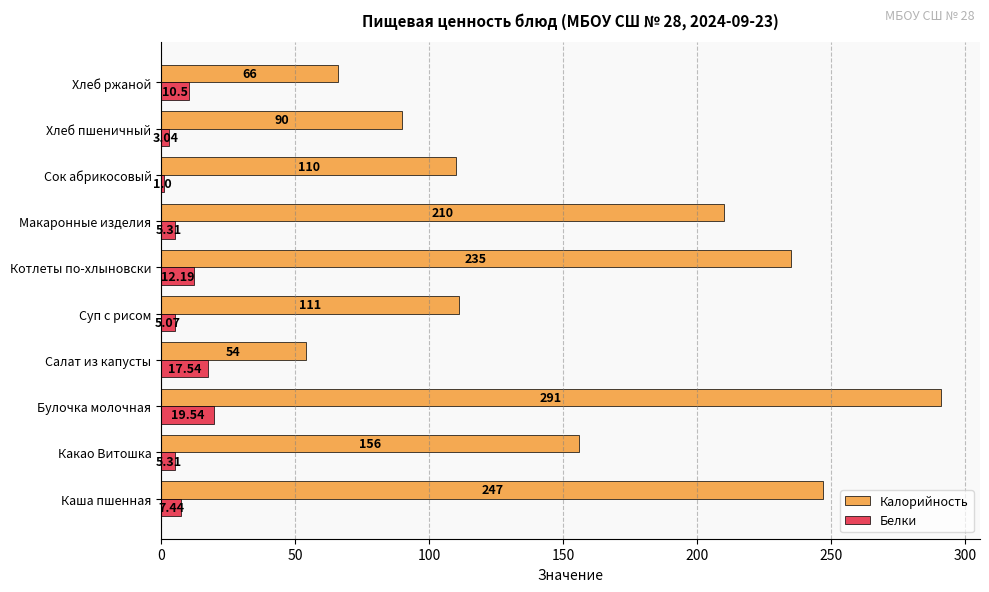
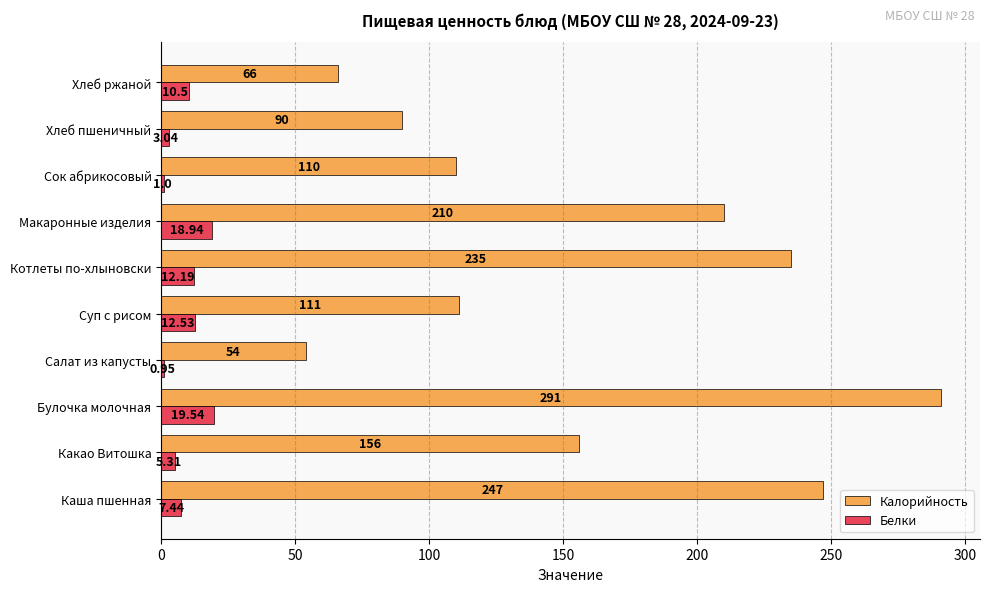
  {
    "Калорийность": {
      "Хлеб ржаной": 66,
      "Хлеб пшеничный": 90,
      "Сок абрикосовый": 110,
      "Макаронные изделия": 210,
      "Котлеты по-хлыновски": 235,
      "Суп с рисом": 111,
      "Салат из капусты": 54,
      "Булочка молочная": 291,
      "Какао Витошка": 156,
      "Каша пшенная": 247
    },
    "Белки": {
      "Хлеб ржаной": 10.5,
      "Хлеб пшеничный": 3.04,
      "Сок абрикосовый": 1.0,
-     "Макаронные изделия": 5.31,
+     "Макаронные изделия": 18.94,
      "Котлеты по-хлыновски": 12.19,
-     "Суп с рисом": 5.07,
-     "Салат из капусты": 17.54,
+     "Суп с рисом": 12.53,
+     "Салат из капусты": 0.95,
      "Булочка молочная": 19.54,
      "Какао Витошка": 5.31,
      "Каша пшенная": 7.44
    }
  }
